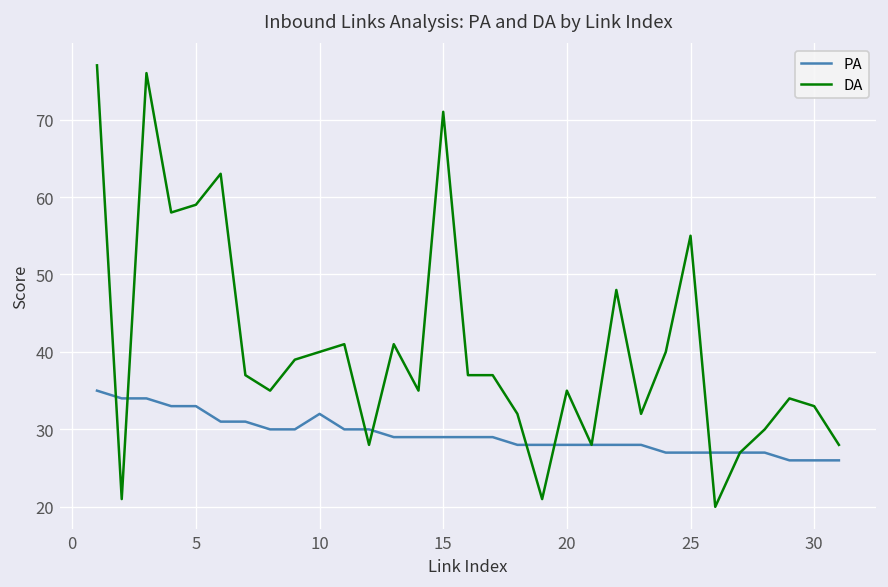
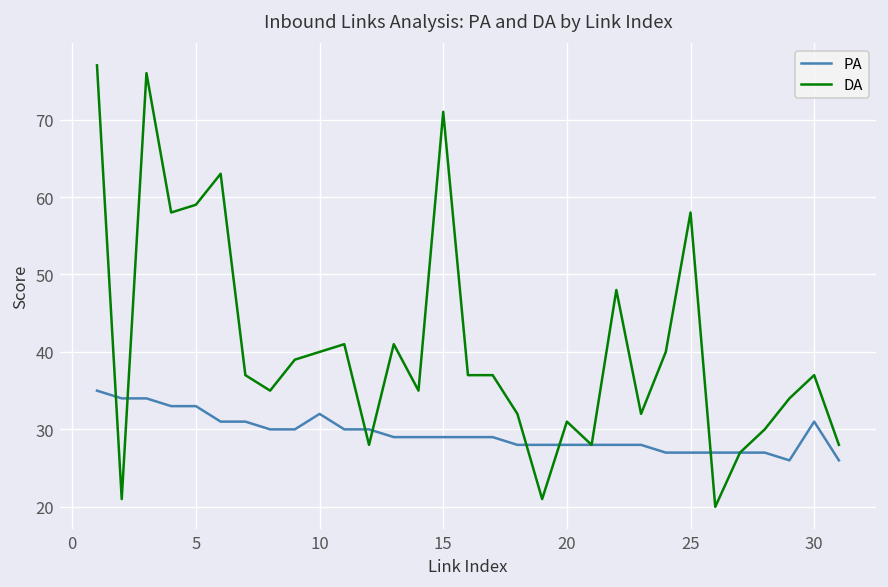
  {
    "PA": {
      "5": 33,
      "10": 32,
      "15": 29,
      "20": 28,
      "25": 27,
-     "30": 26
+     "30": 31
    },
    "DA": {
      "5": 59,
      "10": 40,
      "15": 71,
-     "20": 35,
-     "25": 55,
-     "30": 33
+     "20": 31,
+     "25": 58,
+     "30": 37
    }
  }
